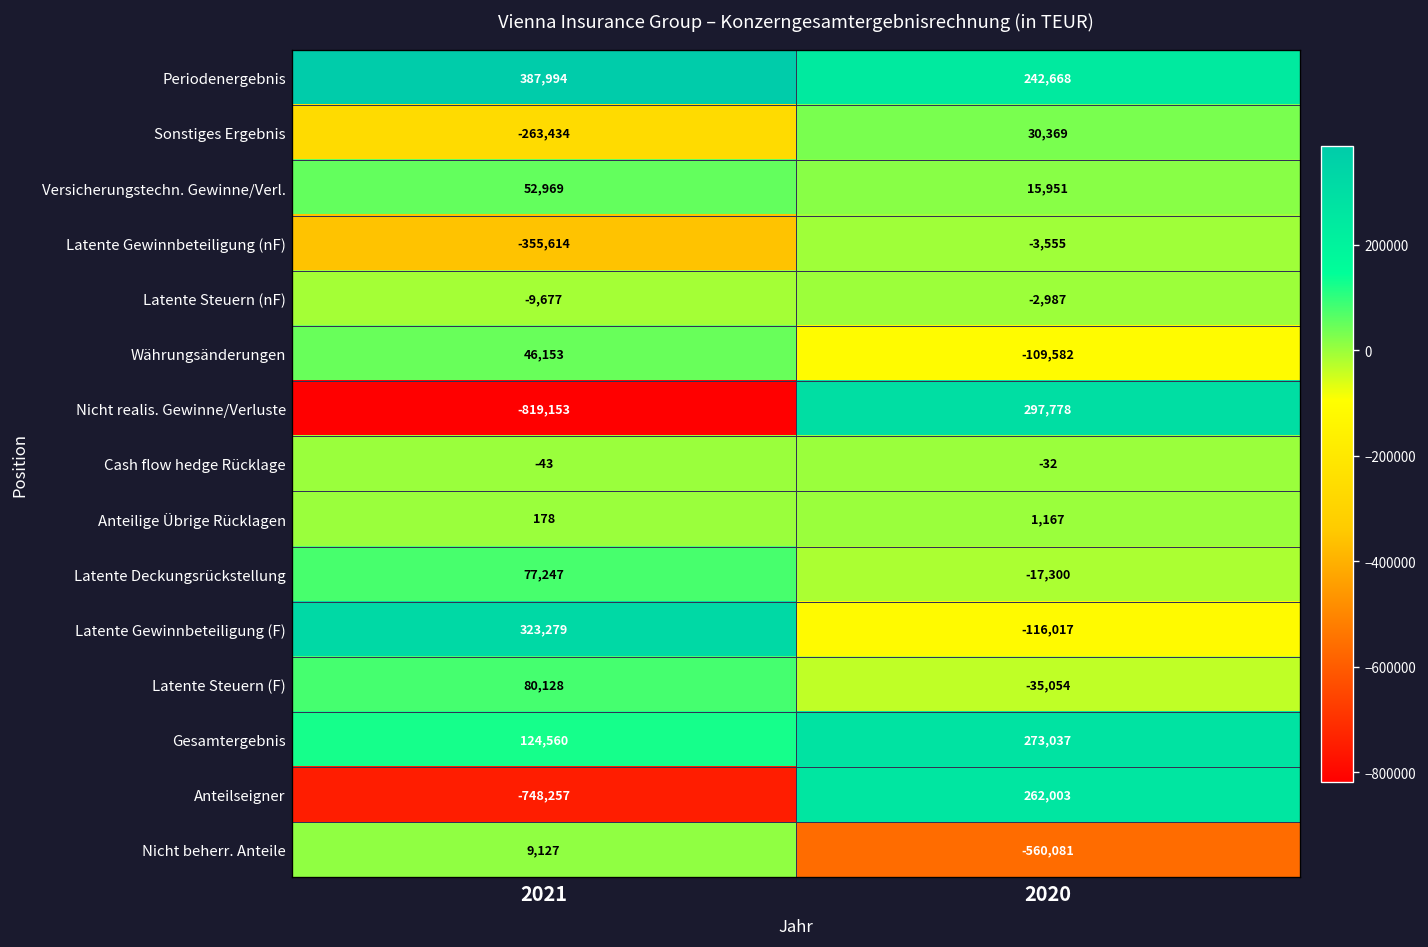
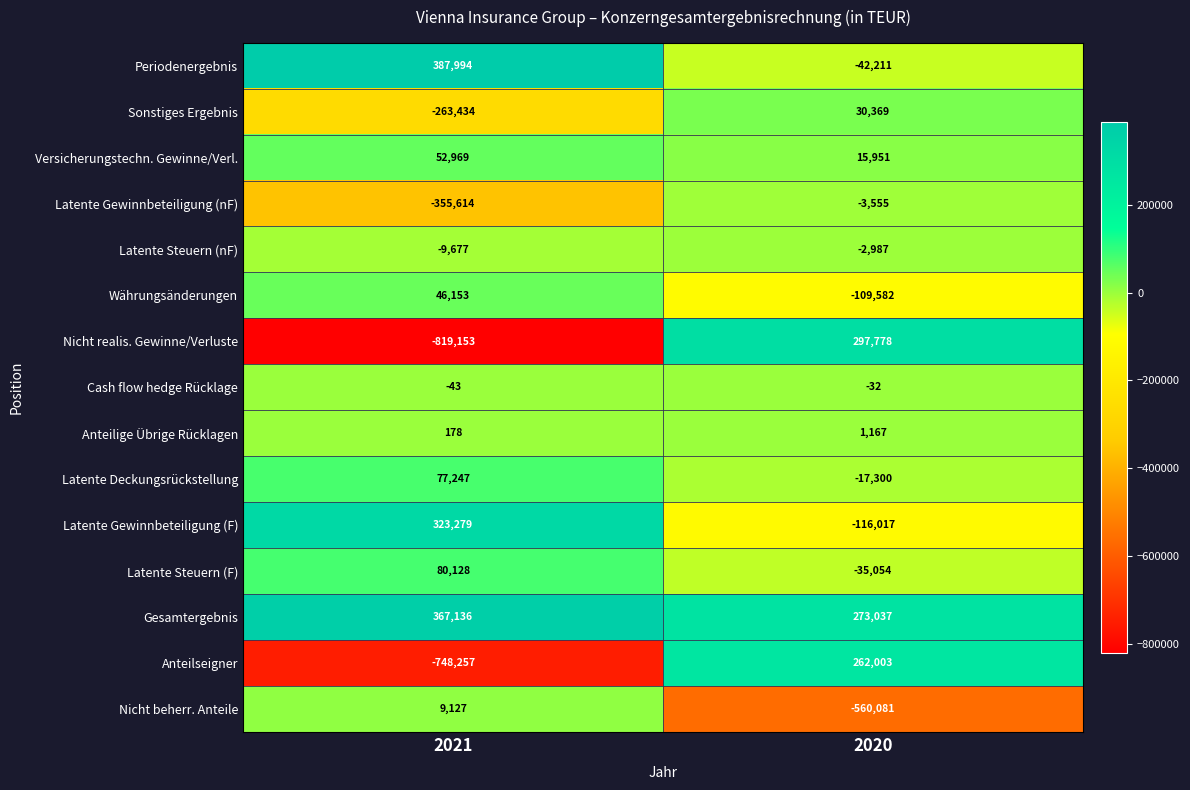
  {
    "Periodenergebnis": {
      "2021": "387,994",
-     "2020": "242,668"
+     "2020": "-42,211"
    },
    "Sonstiges Ergebnis": {
      "2021": "-263,434",
      "2020": "30,369"
    },
    "Versicherungstechn. Gewinne/Verl.": {
      "2021": "52,969",
      "2020": "15,951"
    },
    "Latente Gewinnbeteiligung (nF)": {
      "2021": "-355,614",
      "2020": "-3,555"
    },
    "Latente Steuern (nF)": {
      "2021": "-9,677",
      "2020": "-2,987"
    },
    "Währungsänderungen": {
      "2021": "46,153",
      "2020": "-109,582"
    },
    "Nicht realis. Gewinne/Verluste": {
      "2021": "-819,153",
      "2020": "297,778"
    },
    "Cash flow hedge Rücklage": {
      "2021": "-43",
      "2020": "-32"
    },
    "Anteilige Übrige Rücklagen": {
      "2021": "178",
      "2020": "1,167"
    },
    "Latente Deckungsrückstellung": {
      "2021": "77,247",
      "2020": "-17,300"
    },
    "Latente Gewinnbeteiligung (F)": {
      "2021": "323,279",
      "2020": "-116,017"
    },
    "Latente Steuern (F)": {
      "2021": "80,128",
      "2020": "-35,054"
    },
    "Gesamtergebnis": {
-     "2021": "124,560",
+     "2021": "367,136",
      "2020": "273,037"
    },
    "Anteilseigner": {
      "2021": "-748,257",
      "2020": "262,003"
    },
    "Nicht beherr. Anteile": {
      "2021": "9,127",
      "2020": "-560,081"
    }
  }
